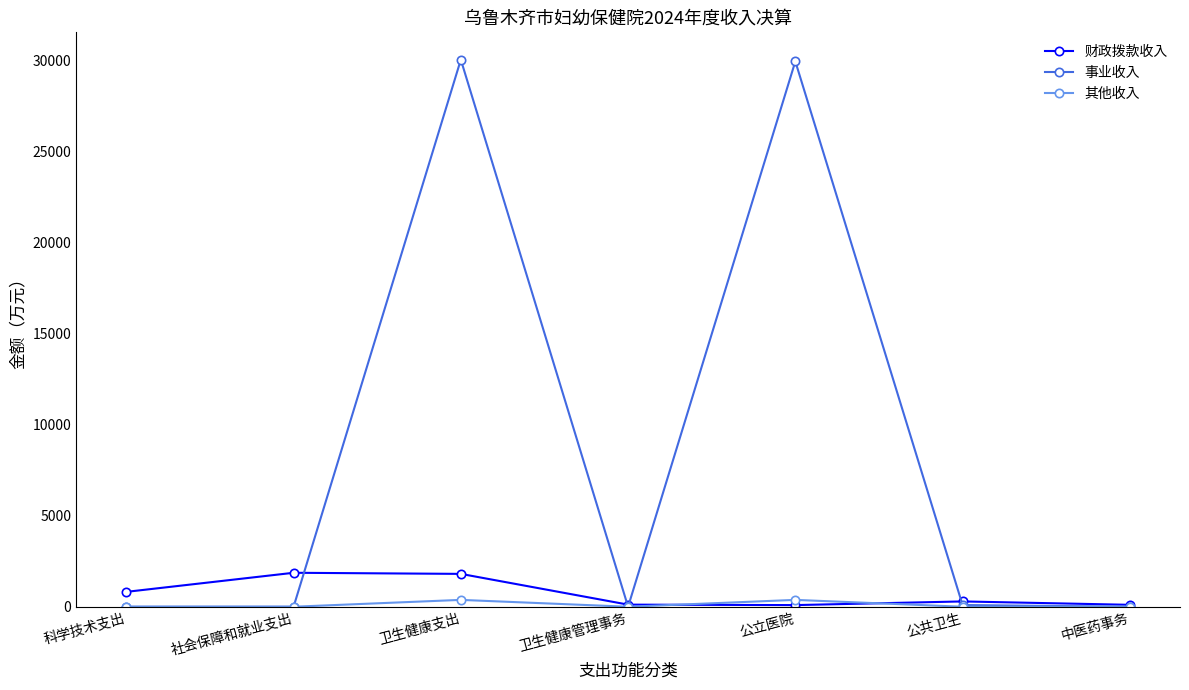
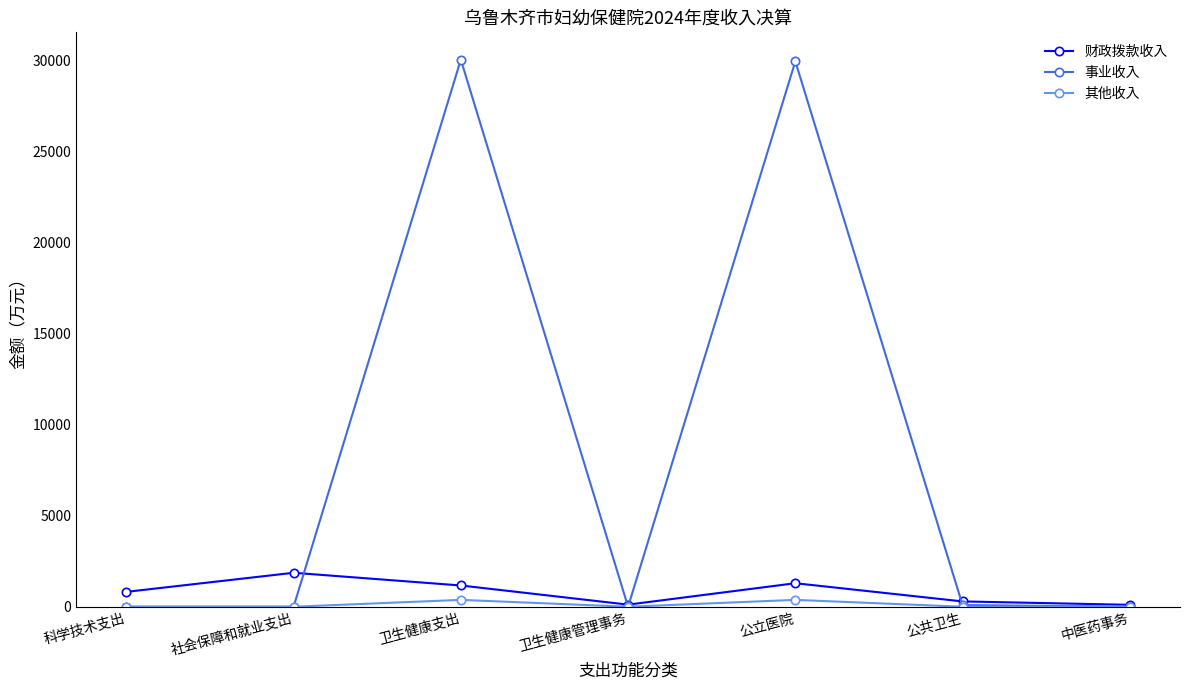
  {
    "财政拨款收入": {
      "科学技术支出": 800,
      "社会保障和就业支出": 1900,
-     "卫生健康支出": 1800,
-     "公立医院": 100,
+     "卫生健康支出": 1200,
+     "公立医院": 1300,
      "公共卫生": 300
    }
  }
